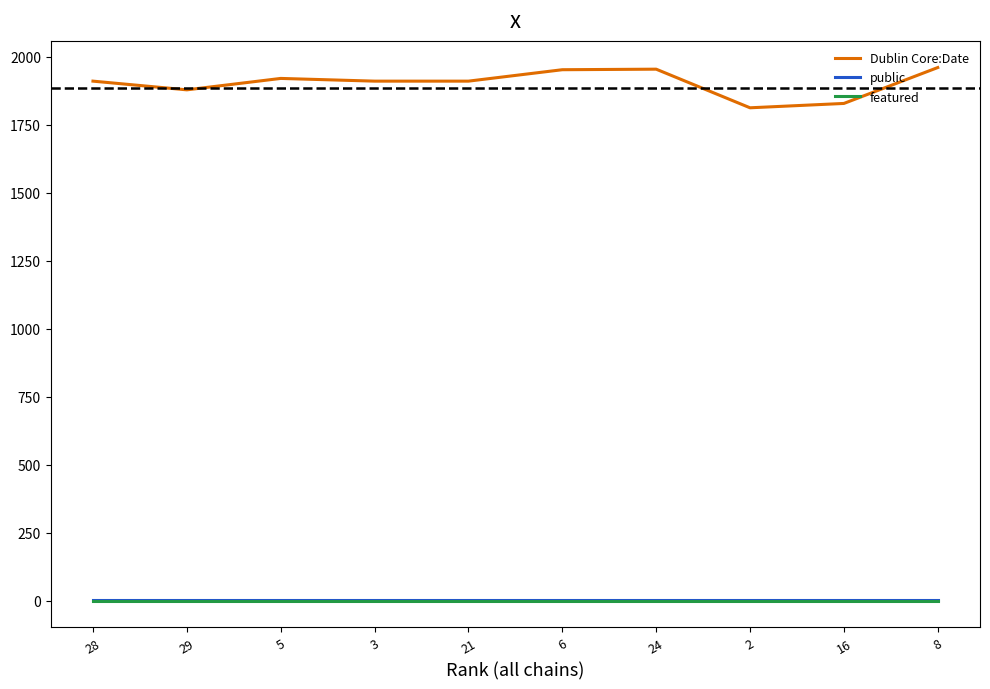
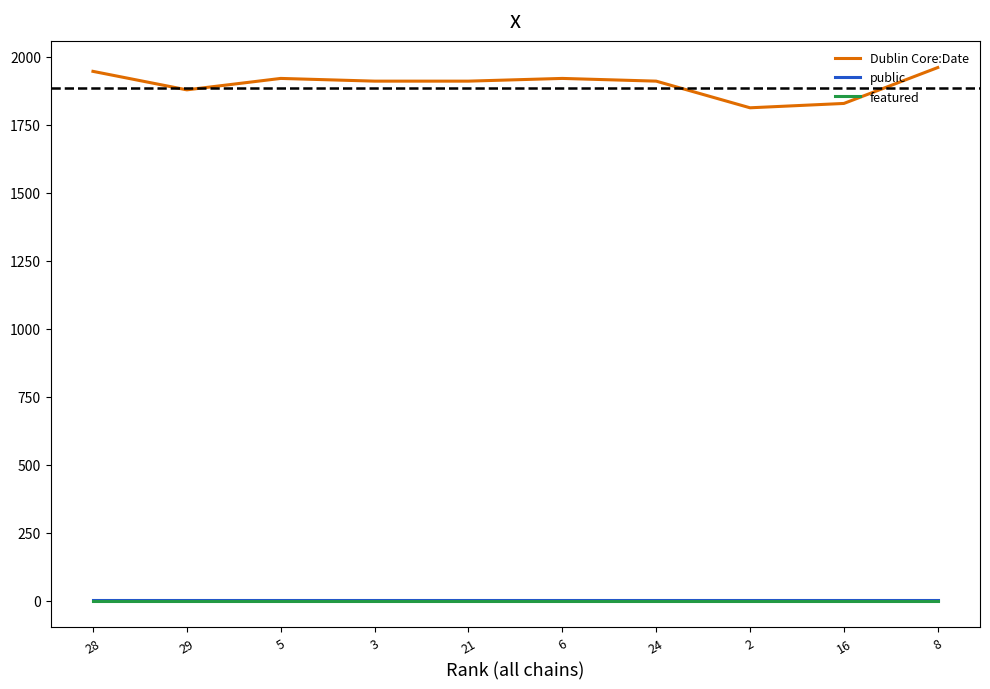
  {
    "Dublin Core:Date": {
-     "28": 1910,
+     "28": 1950,
      "29": 1880,
      "5": 1920,
      "3": 1910,
      "21": 1910,
-     "6": 1950,
-     "24": 1950,
+     "6": 1920,
+     "24": 1910,
      "2": 1810,
      "16": 1830,
      "8": 1960
    }
  }
